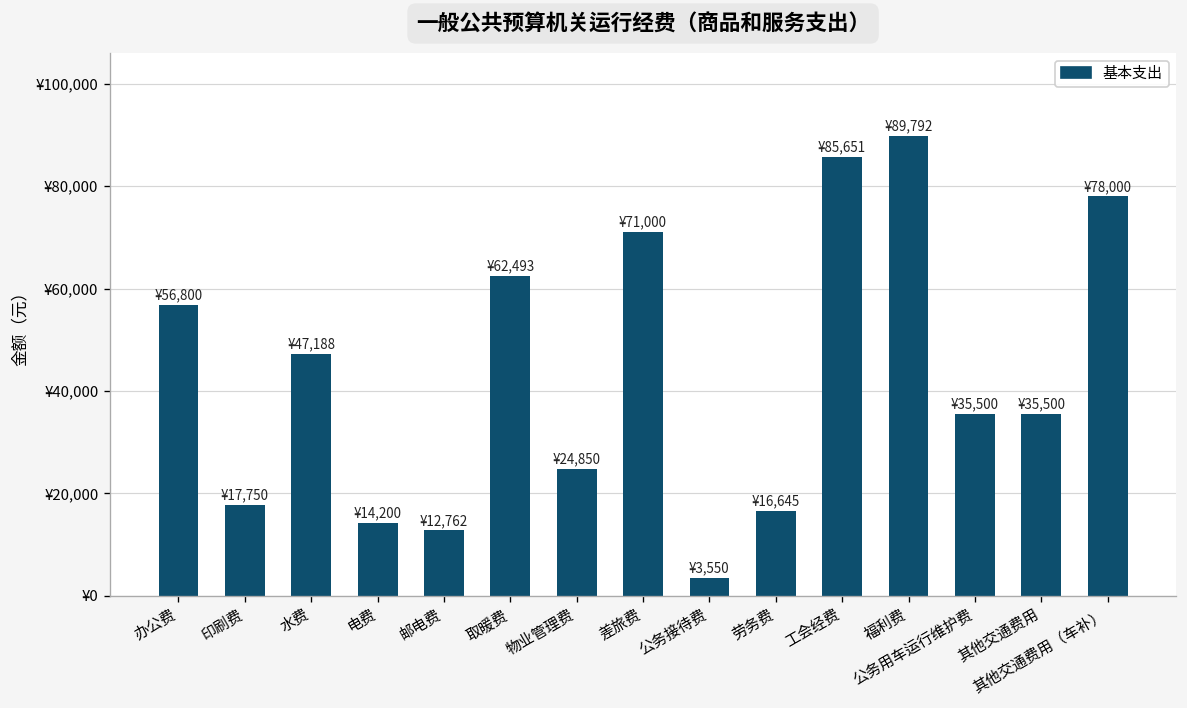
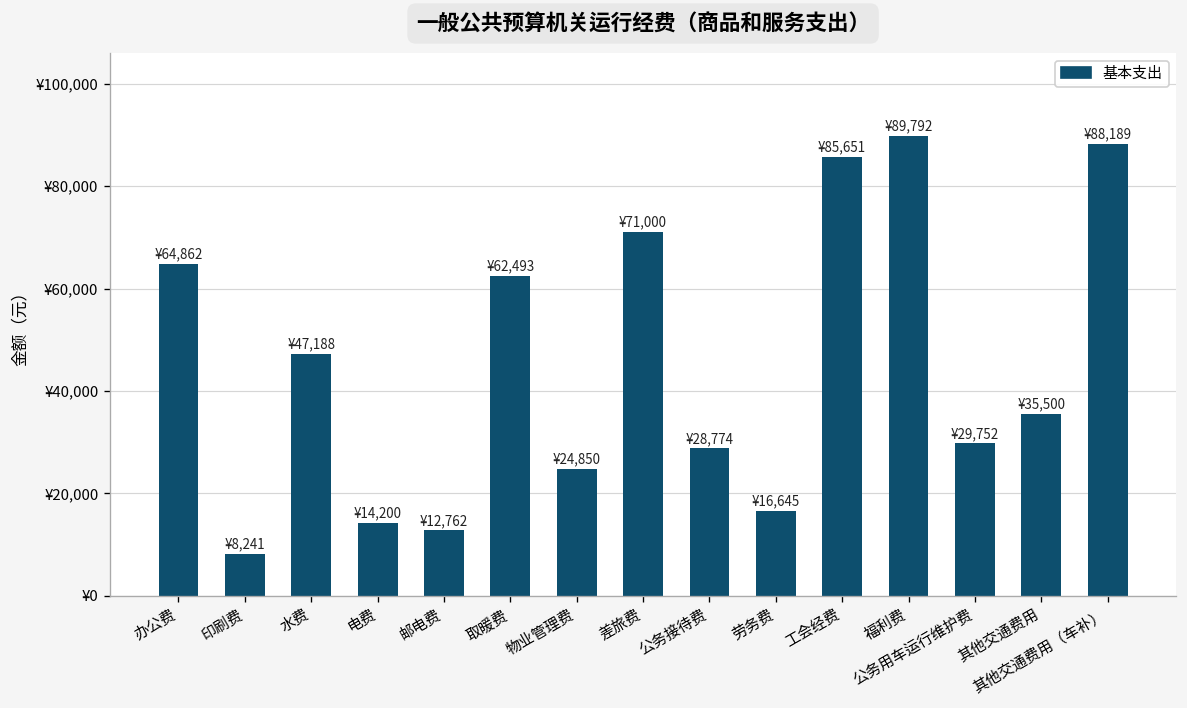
  {
-   "办公费": "¥56,800",
-   "印刷费": "¥17,750",
+   "办公费": "¥64,862",
+   "印刷费": "¥8,241",
    "水费": "¥47,188",
    "电费": "¥14,200",
    "邮电费": "¥12,762",
    "取暖费": "¥62,493",
    "物业管理费": "¥24,850",
    "差旅费": "¥71,000",
-   "公务接待费": "¥3,550",
+   "公务接待费": "¥28,774",
    "劳务费": "¥16,645",
    "工会经费": "¥85,651",
    "福利费": "¥89,792",
-   "公务用车运行维护费": "¥35,500",
+   "公务用车运行维护费": "¥29,752",
    "其他交通费用": "¥35,500",
-   "其他交通费用（车补）": "¥78,000"
+   "其他交通费用（车补）": "¥88,189"
  }
